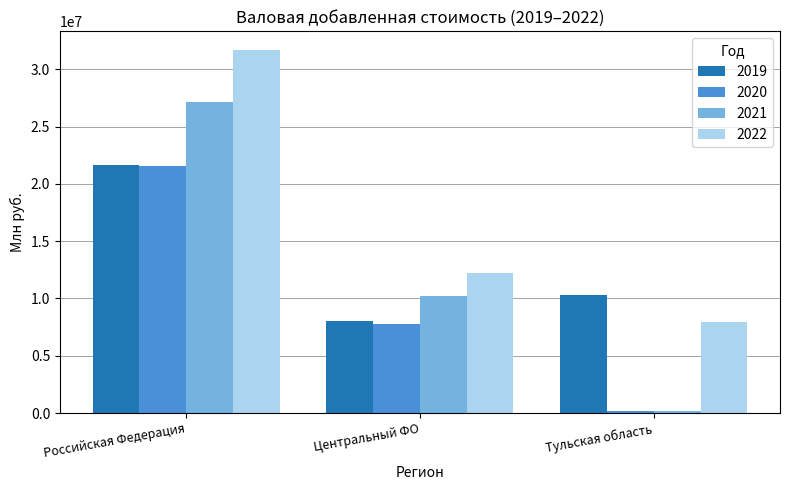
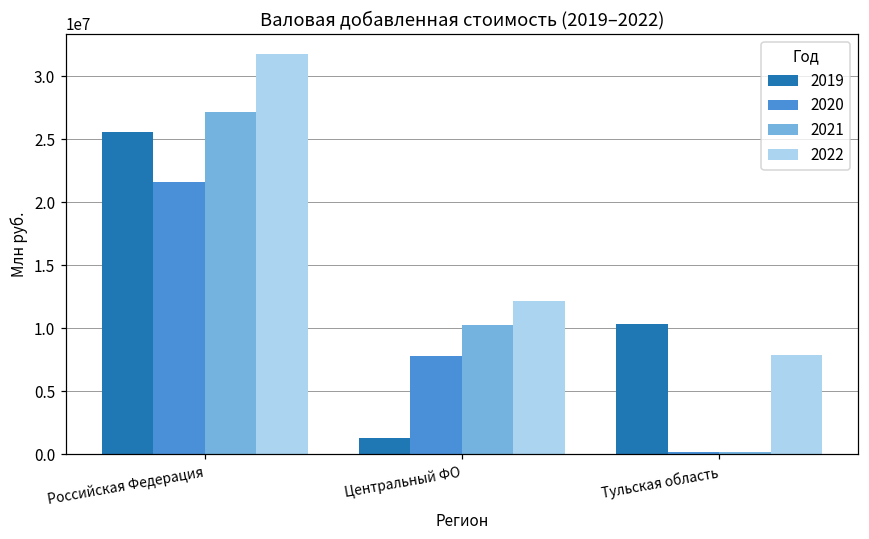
  {
    "2019": {
-     "Российская Федерация": 21700000,
-     "Центральный ФО": 8000000,
+     "Российская Федерация": 25600000,
+     "Центральный ФО": 1300000,
      "Тульская область": 10300000
    },
    "2022": {
      "Российская Федерация": 31700000,
      "Центральный ФО": 12200000,
      "Тульская область": 7900000
    }
  }
